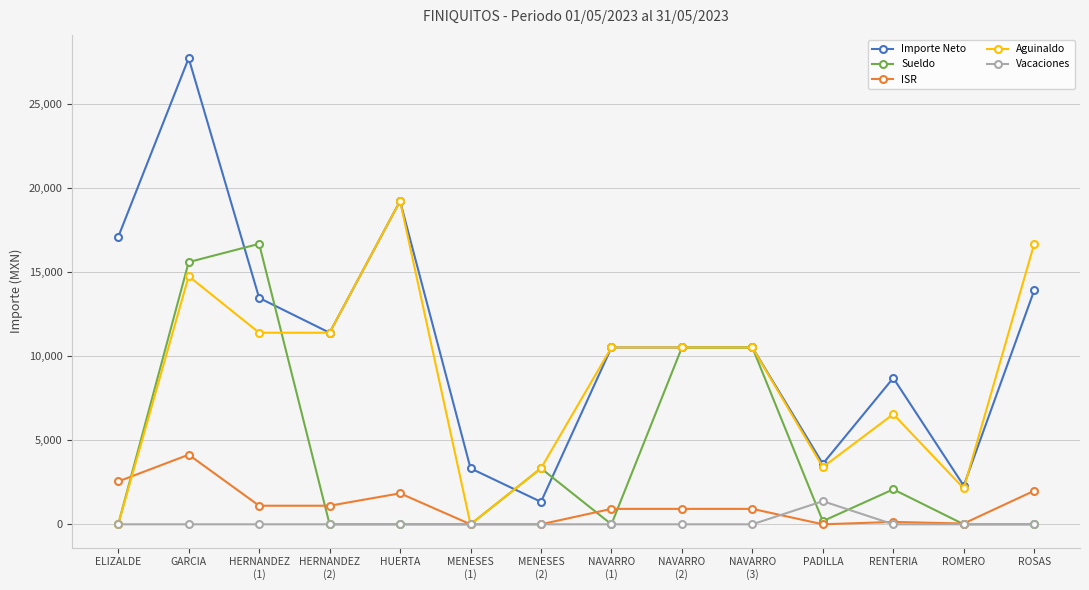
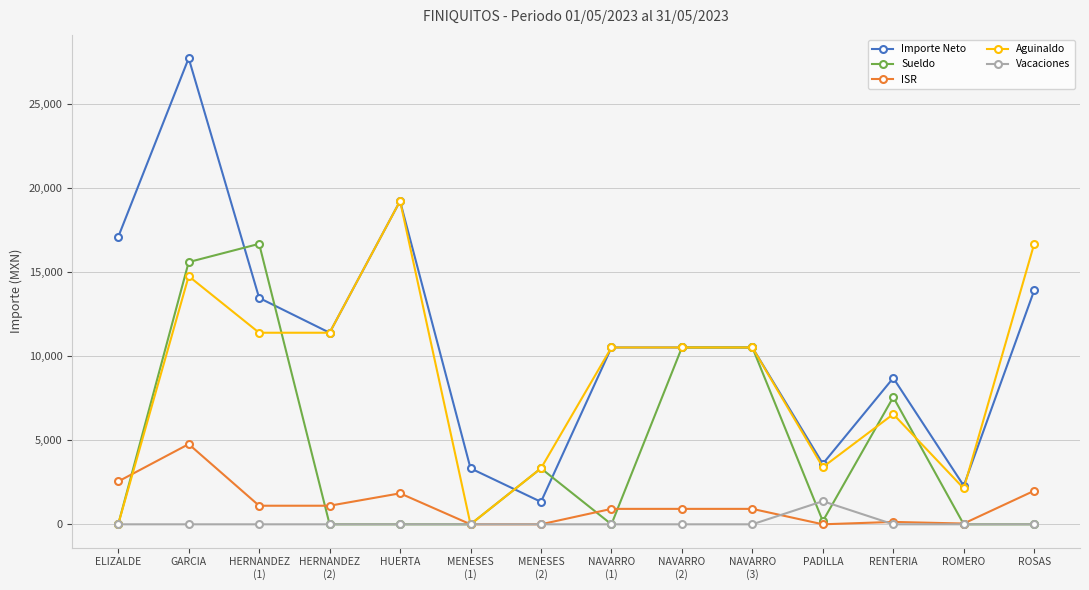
  {
    "Importe Neto": {
      "ELIZALDE": "17,100",
      "GARCIA": "27,700",
      "HERNANDEZ (1)": "13,500",
      "MENESES (1)": "3,300",
      "MENESES (2)": "1,300",
      "PADILLA": "3,600",
      "RENTERIA": "8,700",
      "ROMERO": "2,300",
      "ROSAS": "13,900"
    },
    "Sueldo": {
      "GARCIA": "15,600",
      "HERNANDEZ (1)": "16,700",
      "PADILLA": "200",
-     "RENTERIA": "2,100"
+     "RENTERIA": "7,600"
    },
    "ISR": {
      "ELIZALDE": "2,500",
-     "GARCIA": "4,100",
+     "GARCIA": "4,800",
      "HERNANDEZ (1)": "1,100",
      "HERNANDEZ (2)": "1,100",
      "HUERTA": "1,800",
      "NAVARRO (1)": "900",
      "NAVARRO (2)": "900",
      "NAVARRO (3)": "900",
      "PADILLA": "0",
      "ROSAS": "2,000"
    },
    "Aguinaldo": {
      "GARCIA": "14,800",
      "HERNANDEZ (1)": "11,400",
      "PADILLA": "3,400",
      "RENTERIA": "6,600",
      "ROMERO": "2,100",
      "ROSAS": "16,700"
    },
    "Vacaciones": {
      "GARCIA": "0",
      "HERNANDEZ (1)": "0",
      "NAVARRO (2)": "0",
      "NAVARRO (3)": "0",
      "PADILLA": "1,400"
    }
  }
